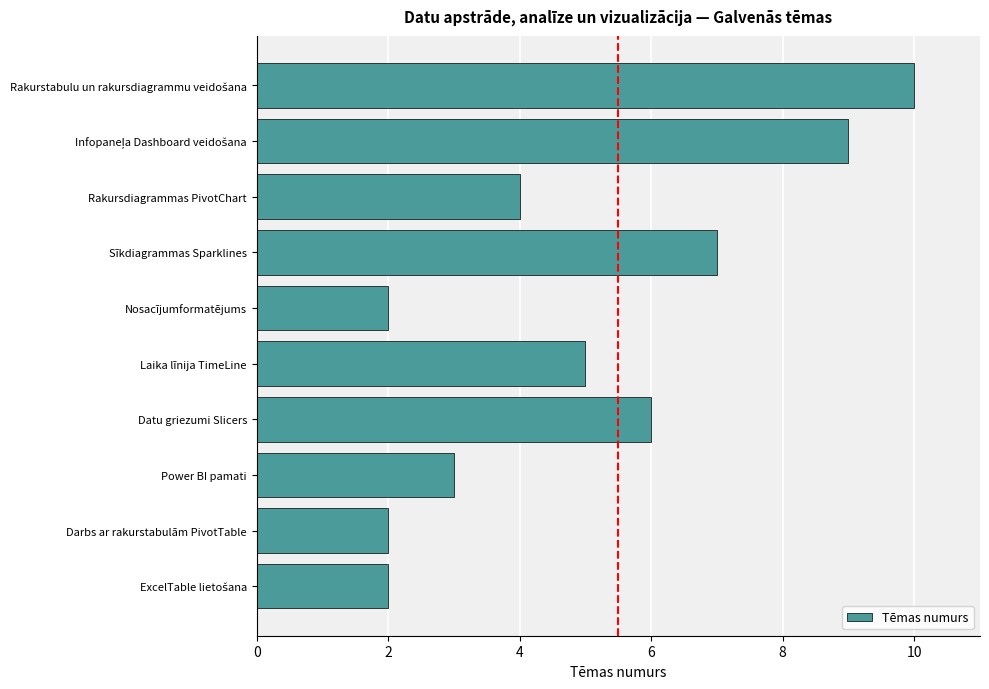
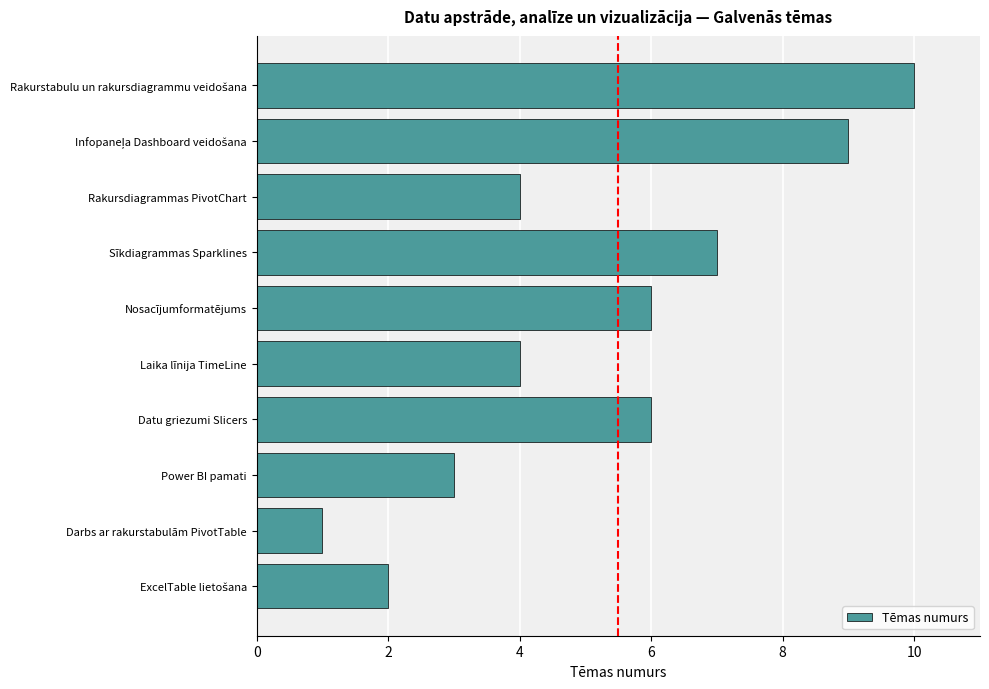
  {
    "Rakurstabulu un rakursdiagrammu veidošana": 10,
    "Infopaneļa Dashboard veidošana": 9,
    "Rakursdiagrammas PivotChart": 4,
    "Sīkdiagrammas Sparklines": 7,
-   "Nosacījumformatējums": 2,
-   "Laika līnija TimeLine": 5,
+   "Nosacījumformatējums": 6,
+   "Laika līnija TimeLine": 4,
    "Datu griezumi Slicers": 6,
    "Power BI pamati": 3,
-   "Darbs ar rakurstabulām PivotTable": 2,
+   "Darbs ar rakurstabulām PivotTable": 1,
    "ExcelTable lietošana": 2
  }
